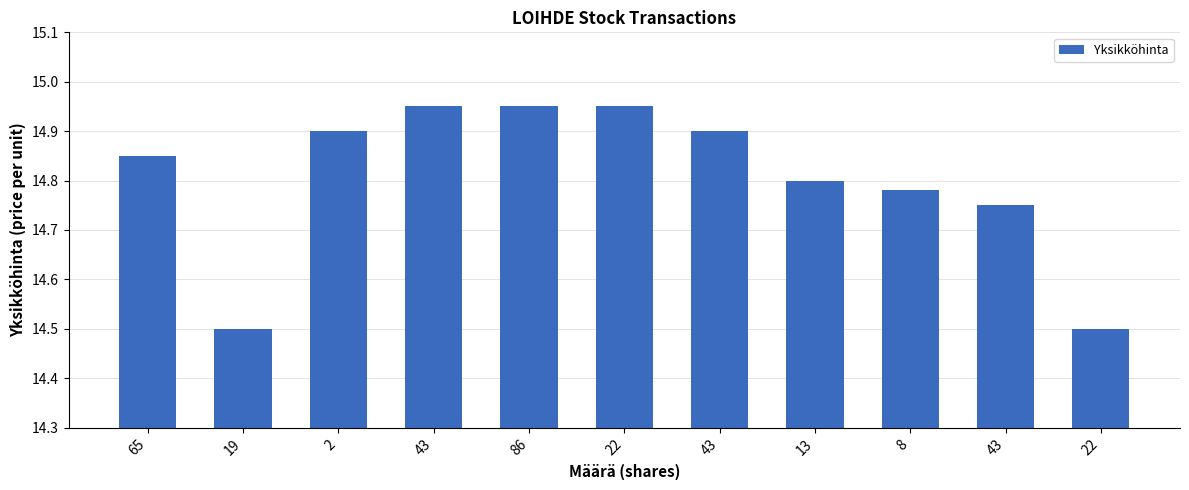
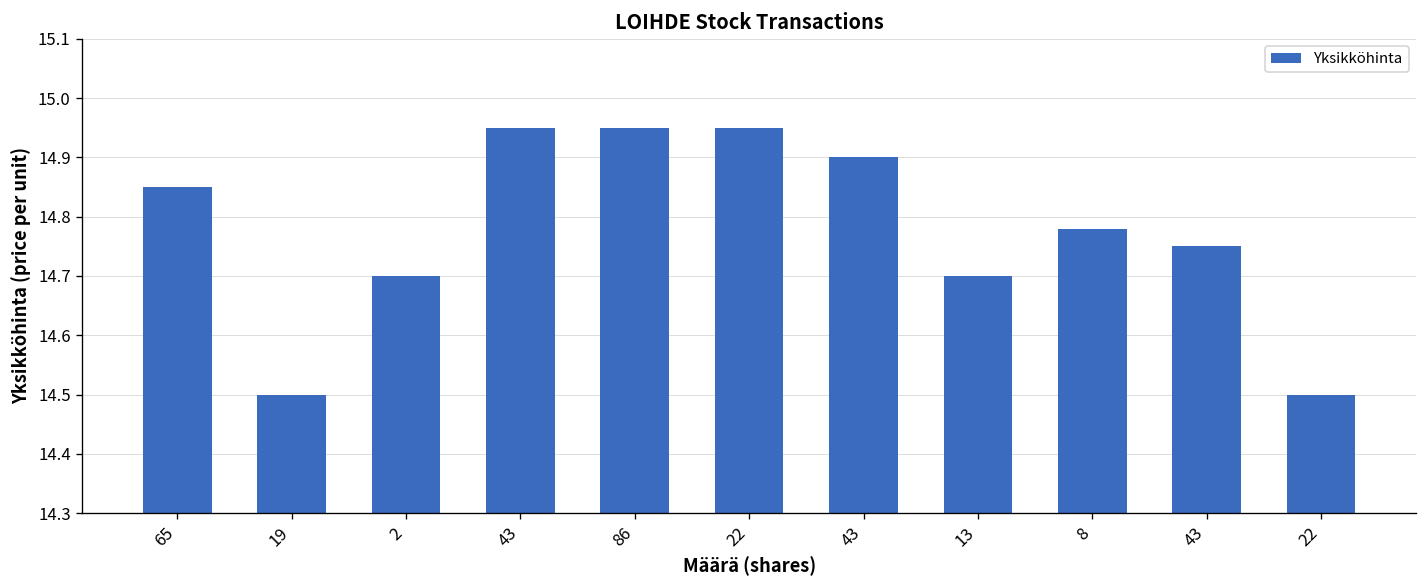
  {
    "65": 14.85,
    "19": 14.5,
-   "2": 14.9,
+   "2": 14.7,
    "86": 14.95,
-   "13": 14.8,
+   "13": 14.7,
    "8": 14.78
  }
